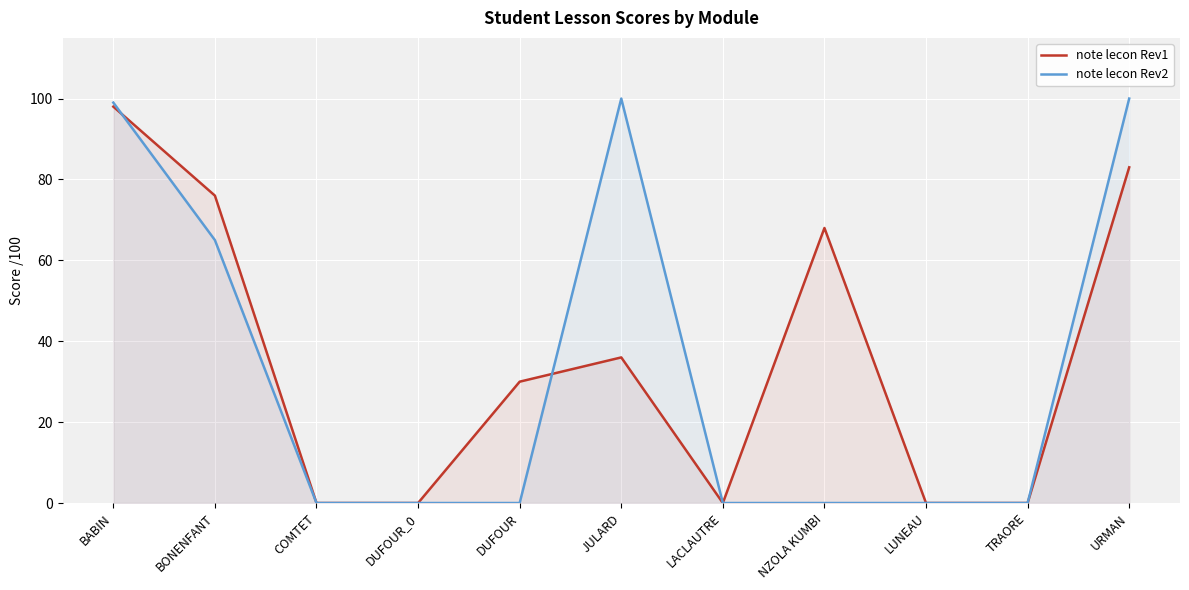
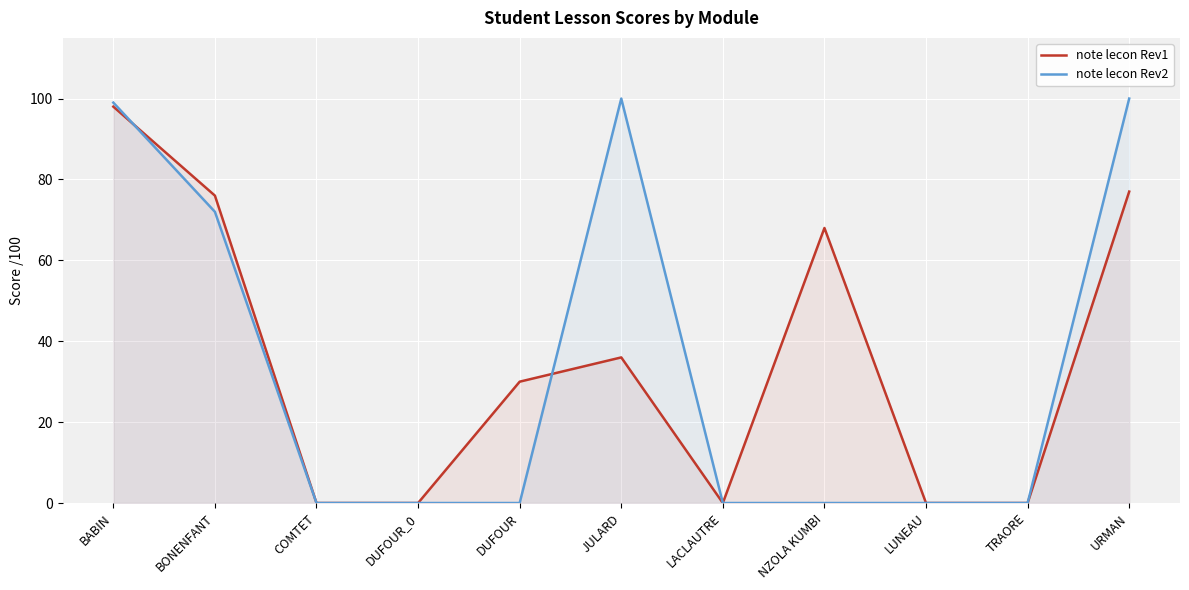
  {
    "note lecon Rev1": {
      "BABIN": 98,
      "BONENFANT": 76,
      "DUFOUR": 30,
      "JULARD": 36,
      "NZOLA KUMBI": 68,
-     "URMAN": 83
+     "URMAN": 77
    },
    "note lecon Rev2": {
      "BABIN": 99,
-     "BONENFANT": 65,
+     "BONENFANT": 72,
      "DUFOUR": 0,
      "JULARD": 100,
      "NZOLA KUMBI": 0,
      "URMAN": 100
    }
  }
